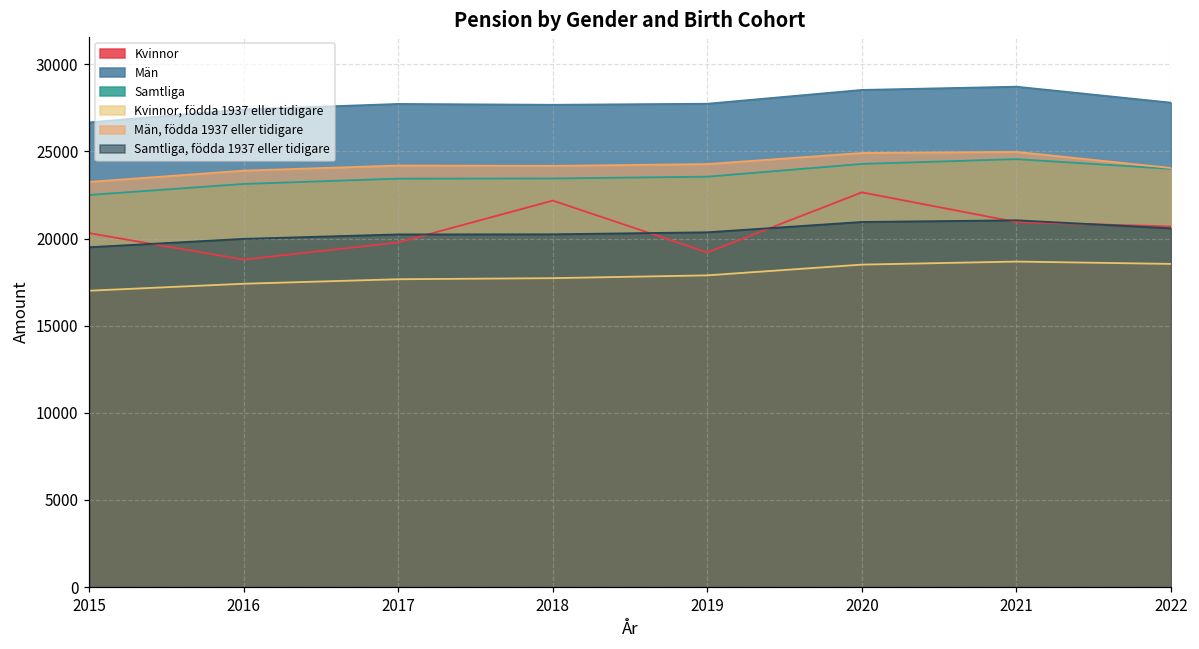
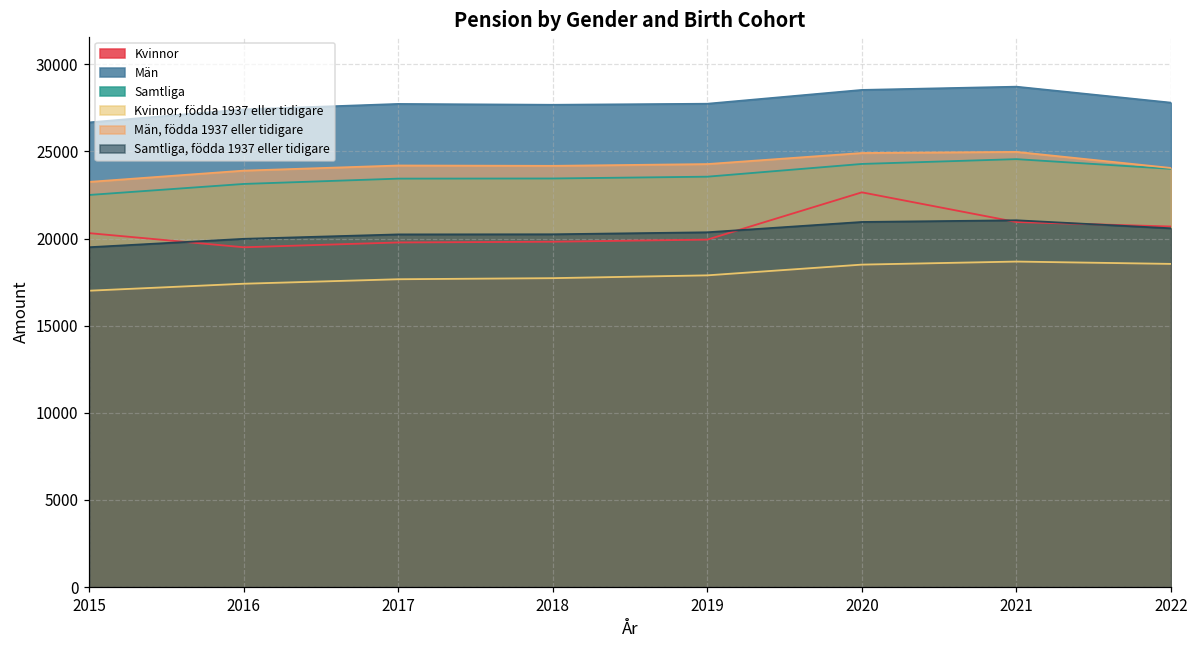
  {
    "Kvinnor": {
      "2015": 20300,
-     "2016": 18800,
+     "2016": 19500,
      "2017": 19800,
-     "2018": 22200,
-     "2019": 19200,
+     "2018": 19800,
+     "2019": 19900,
      "2020": 22700
    }
  }
